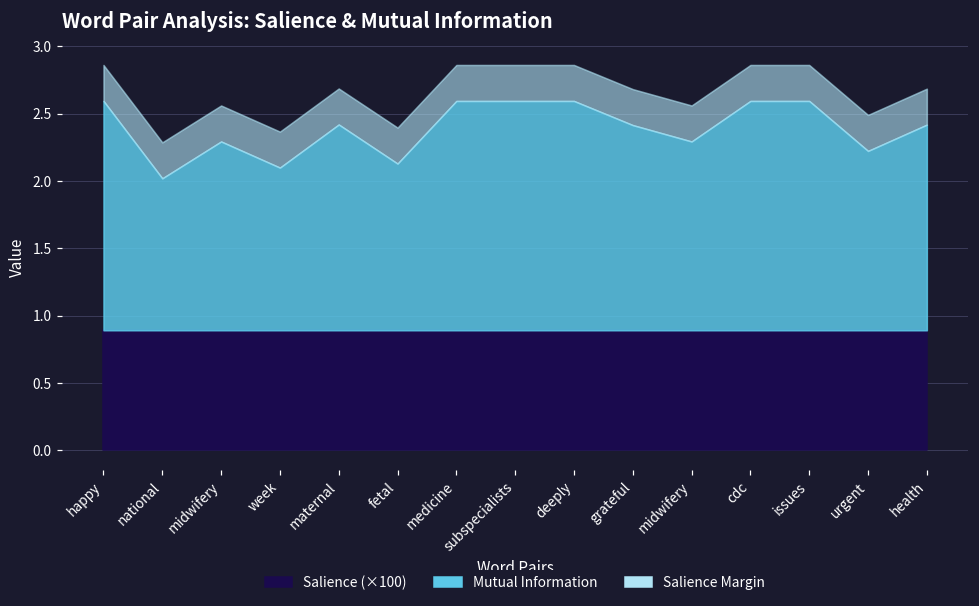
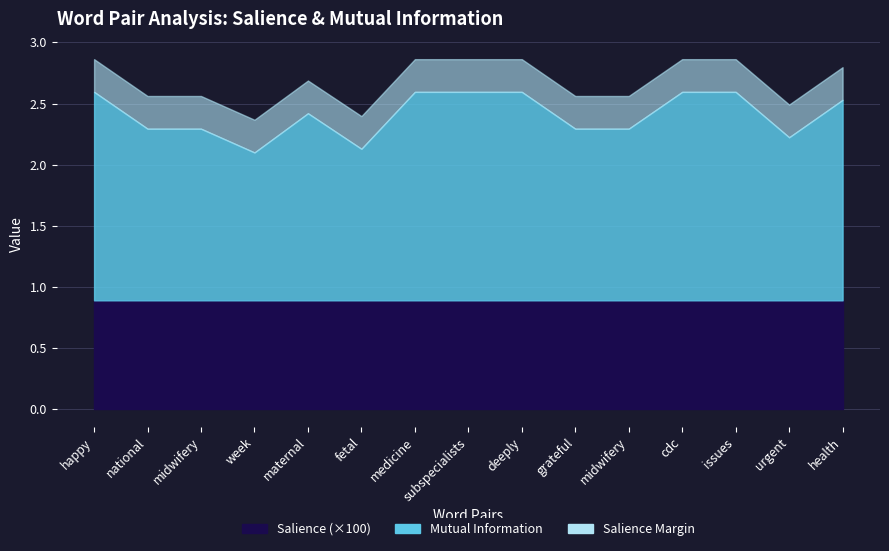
  {
    "Salience (×100)": {
      "happy": 0.89,
      "national": 0.89,
      "week": 0.89,
      "maternal": 0.89,
      "fetal": 0.89,
      "medicine": 0.89,
      "subspecialists": 0.89,
      "deeply": 0.89,
      "grateful": 0.89,
      "cdc": 0.89,
      "issues": 0.89,
      "urgent": 0.89,
      "health": 0.89
    },
    "Mutual Information": {
      "happy": 1.70,
-     "national": 1.13,
+     "national": 1.40,
      "week": 1.21,
      "maternal": 1.53,
      "fetal": 1.24,
      "medicine": 1.70,
      "subspecialists": 1.70,
      "deeply": 1.70,
-     "grateful": 1.52,
+     "grateful": 1.40,
      "cdc": 1.70,
      "issues": 1.70,
      "urgent": 1.33,
-     "health": 1.53
+     "health": 1.64
    },
    "Salience Margin": {
      "happy": 0.27,
      "national": 0.27,
      "week": 0.27,
      "maternal": 0.27,
      "fetal": 0.27,
      "medicine": 0.27,
      "subspecialists": 0.27,
      "deeply": 0.27,
      "grateful": 0.27,
      "cdc": 0.27,
      "issues": 0.27,
      "urgent": 0.27,
      "health": 0.27
    }
  }
